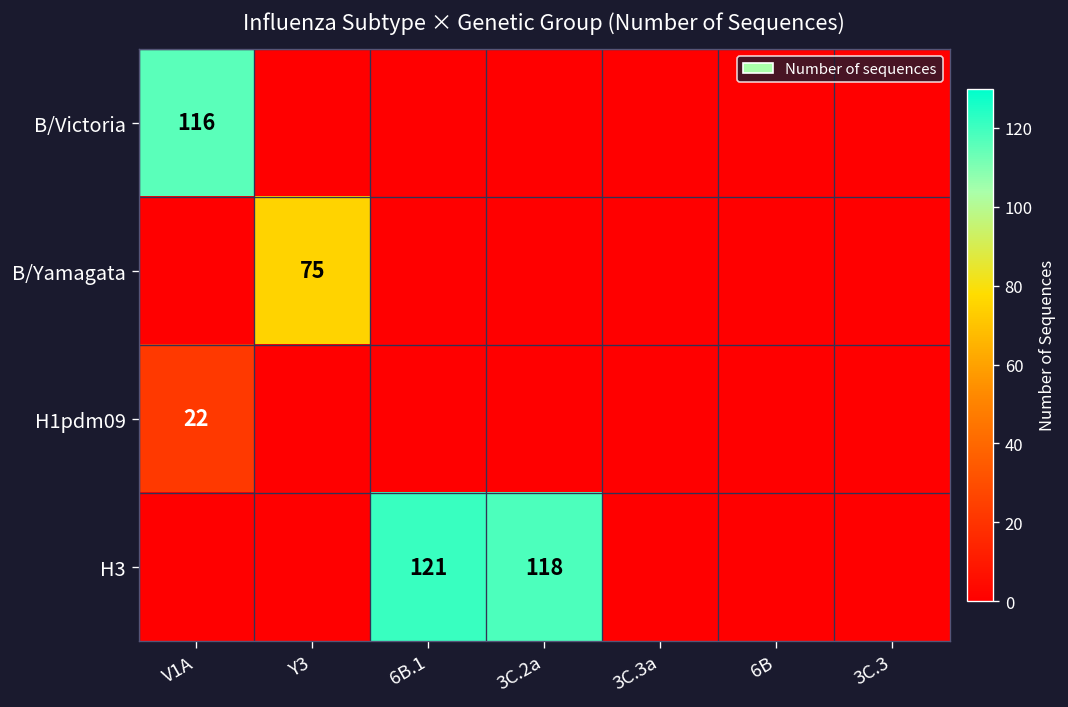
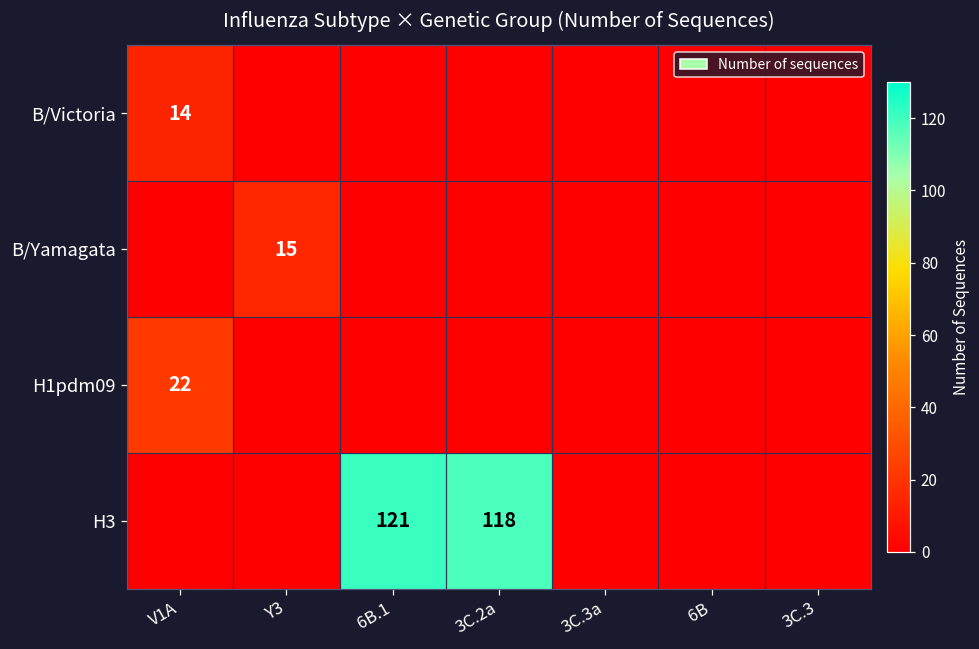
  {
    "B/Victoria": {
-     "V1A": 116
+     "V1A": 14
    },
    "B/Yamagata": {
-     "Y3": 75
+     "Y3": 15
    },
    "H1pdm09": {
      "V1A": 22
    },
    "H3": {
      "6B.1": 121,
      "3C.2a": 118
    }
  }
